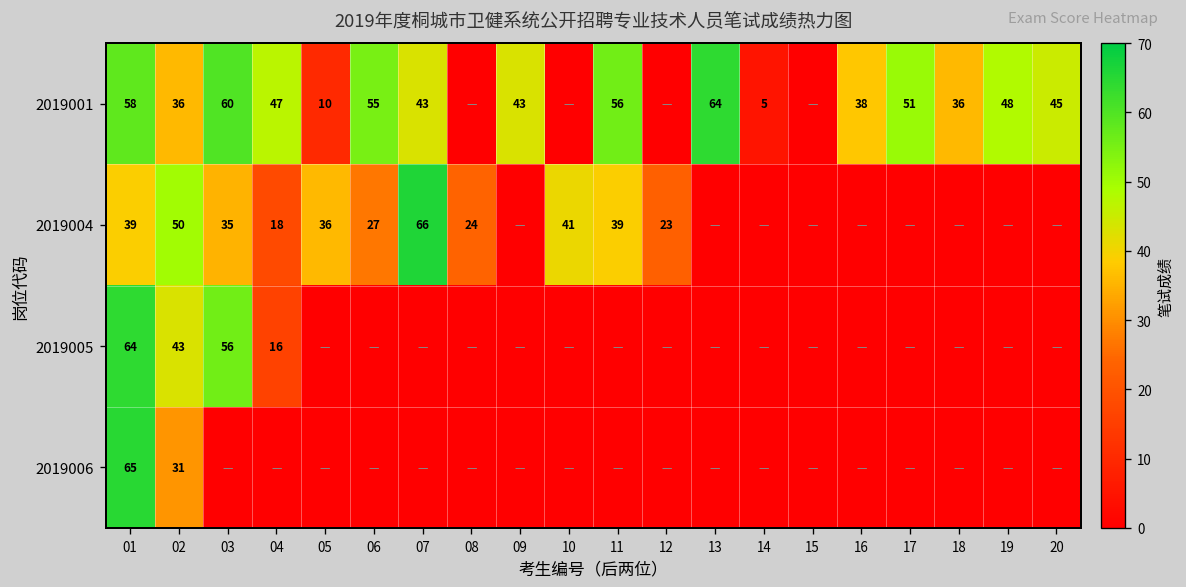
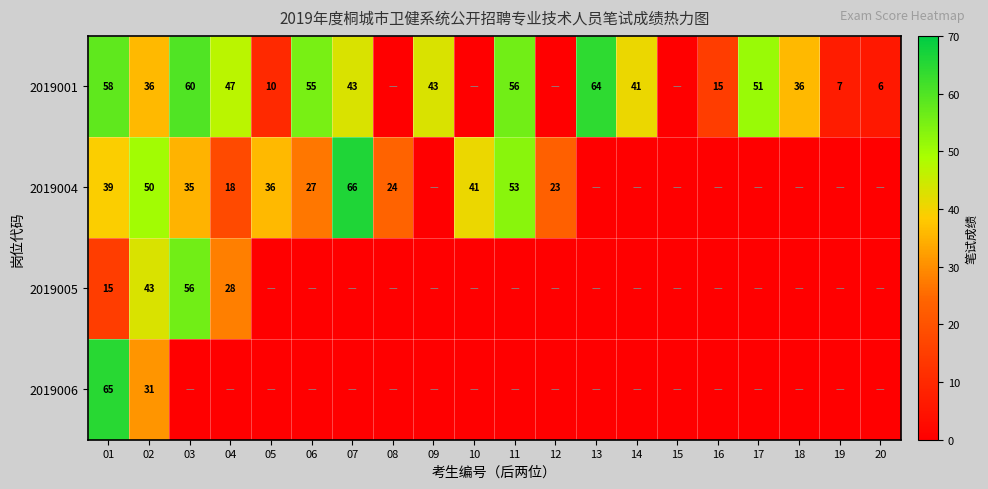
  {
    "2019001": {
      "01": 58,
      "02": 36,
      "03": 60,
      "04": 47,
      "05": 10,
      "06": 55,
      "07": 43,
      "09": 43,
      "11": 56,
      "13": 64,
-     "14": 5,
-     "16": 38,
+     "14": 41,
+     "16": 15,
      "17": 51,
      "18": 36,
-     "19": 48,
-     "20": 45
+     "19": 7,
+     "20": 6
    },
    "2019004": {
      "01": 39,
      "02": 50,
      "03": 35,
      "04": 18,
      "05": 36,
      "06": 27,
      "07": 66,
      "08": 24,
      "10": 41,
-     "11": 39,
+     "11": 53,
      "12": 23
    },
    "2019005": {
-     "01": 64,
+     "01": 15,
      "02": 43,
      "03": 56,
-     "04": 16
+     "04": 28
    },
    "2019006": {
      "01": 65,
      "02": 31
    }
  }
